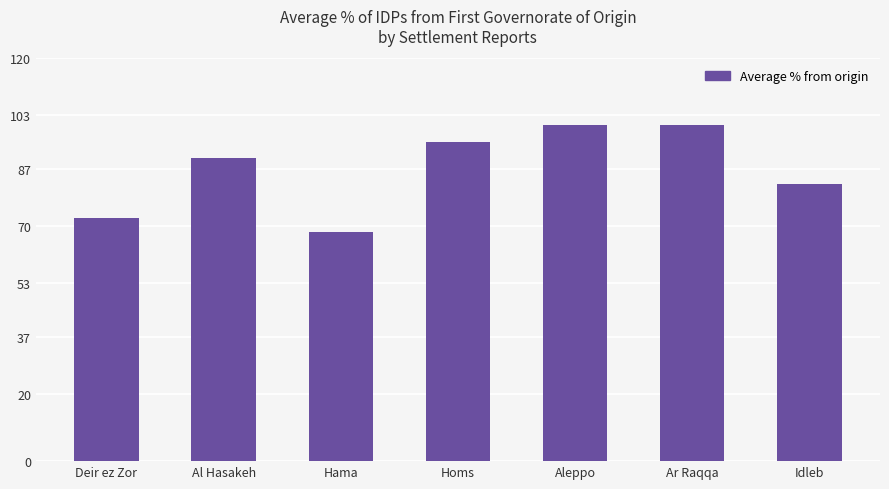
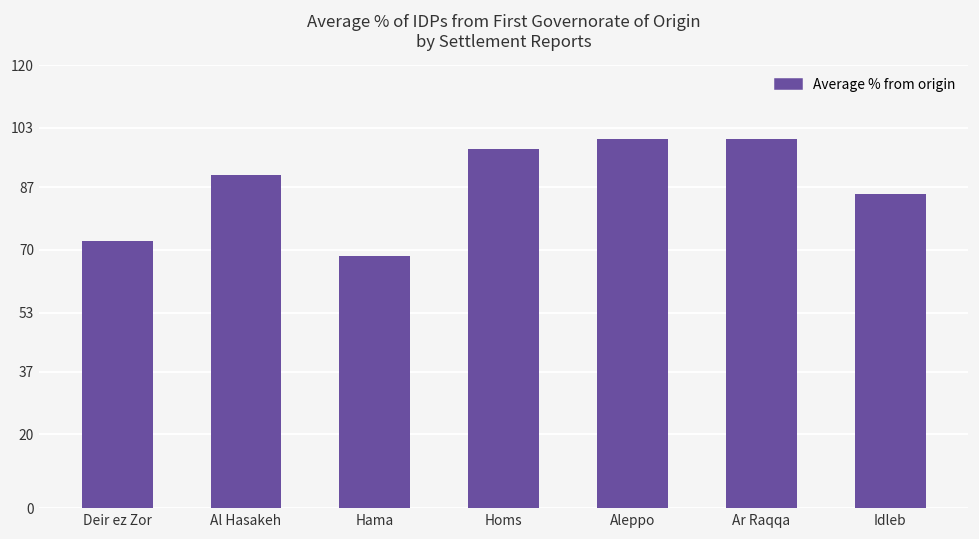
  {
    "Deir ez Zor": 73,
    "Al Hasakeh": 90,
    "Hama": 68,
-   "Homs": 95,
+   "Homs": 97,
    "Aleppo": 100,
    "Ar Raqqa": 100,
-   "Idleb": 82
+   "Idleb": 85
  }
